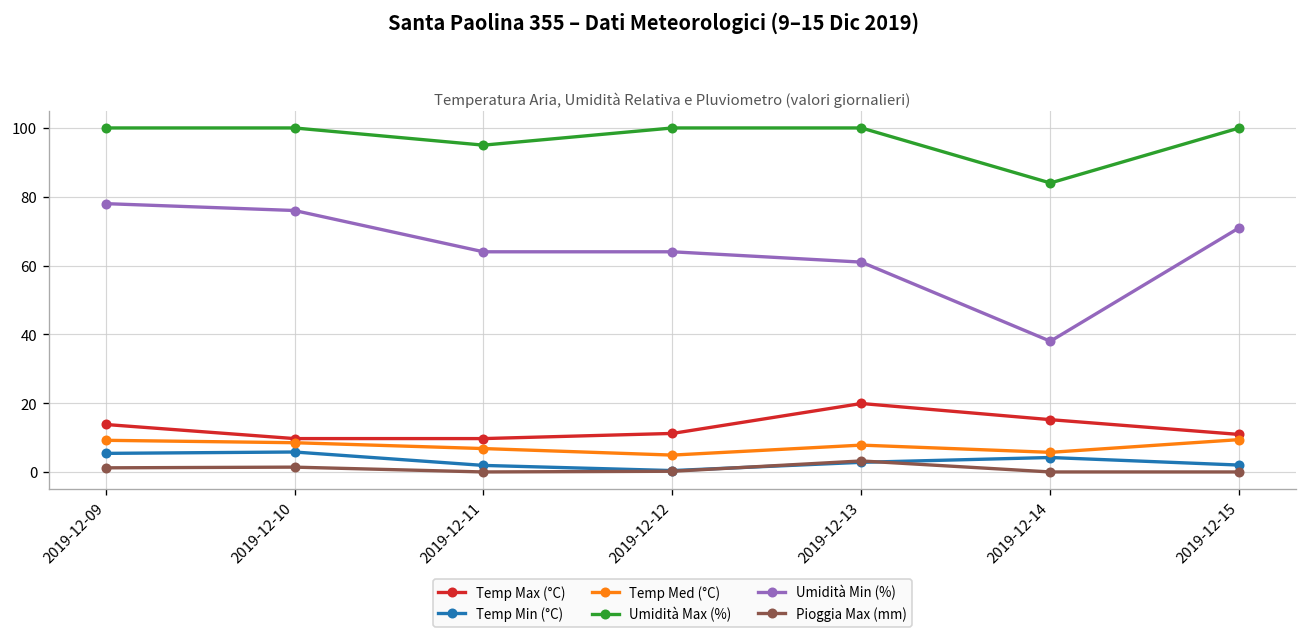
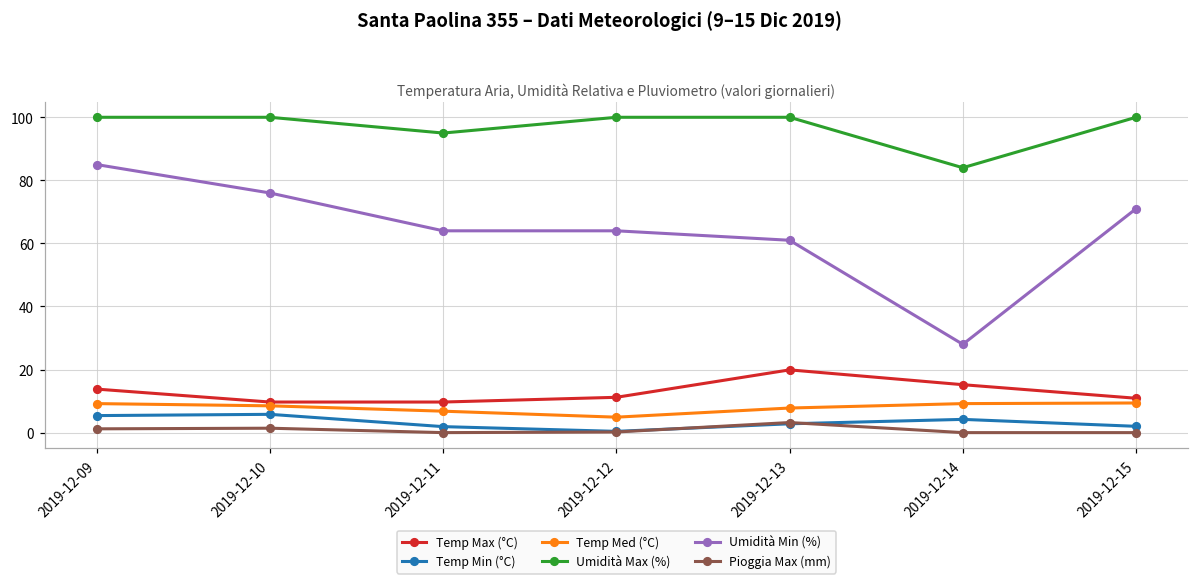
  {
    "Temp Max (°C)": {
      "2019-12-09": 14,
      "2019-12-10": 10,
      "2019-12-11": 10,
      "2019-12-12": 11,
      "2019-12-13": 20,
      "2019-12-14": 15,
      "2019-12-15": 11
    },
    "Temp Min (°C)": {
      "2019-12-09": 5,
      "2019-12-10": 6,
      "2019-12-11": 2,
      "2019-12-14": 4,
      "2019-12-15": 2
    },
    "Temp Med (°C)": {
      "2019-12-09": 9,
      "2019-12-10": 9,
      "2019-12-11": 7,
      "2019-12-12": 5,
      "2019-12-13": 8,
-     "2019-12-14": 6,
+     "2019-12-14": 9,
      "2019-12-15": 9
    },
    "Umidità Max (%)": {
      "2019-12-09": 100,
      "2019-12-10": 100,
      "2019-12-11": 95,
      "2019-12-12": 100,
      "2019-12-13": 100,
      "2019-12-14": 84,
      "2019-12-15": 100
    },
    "Umidità Min (%)": {
-     "2019-12-09": 78,
+     "2019-12-09": 85,
      "2019-12-10": 76,
      "2019-12-11": 64,
      "2019-12-12": 64,
      "2019-12-13": 61,
-     "2019-12-14": 38,
+     "2019-12-14": 28,
      "2019-12-15": 71
    },
    "Pioggia Max (mm)": {
      "2019-12-09": 1,
      "2019-12-10": 1,
      "2019-12-11": 0,
      "2019-12-14": 0,
      "2019-12-15": 0
    }
  }
